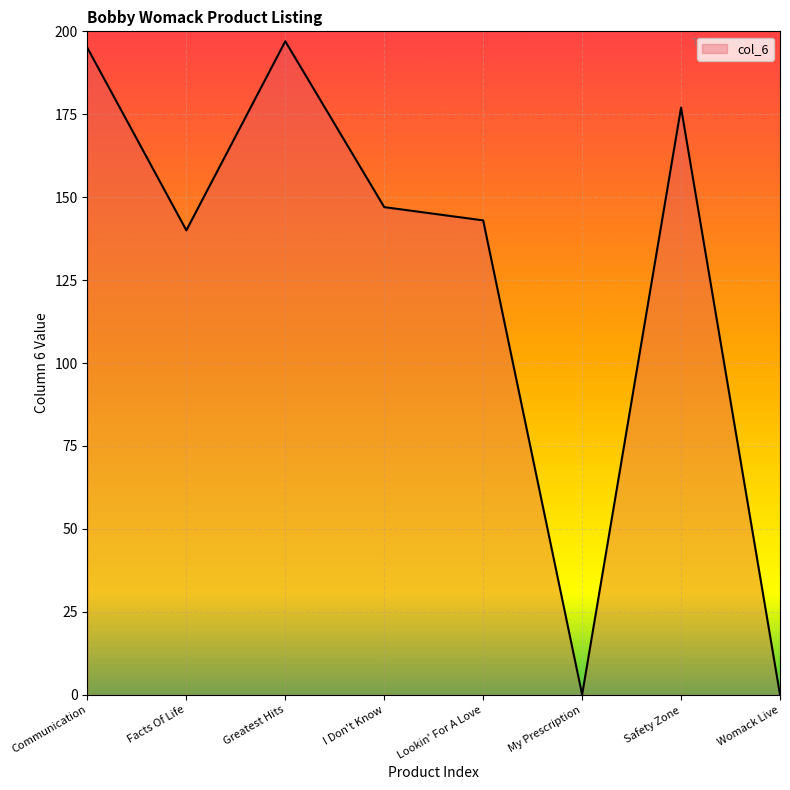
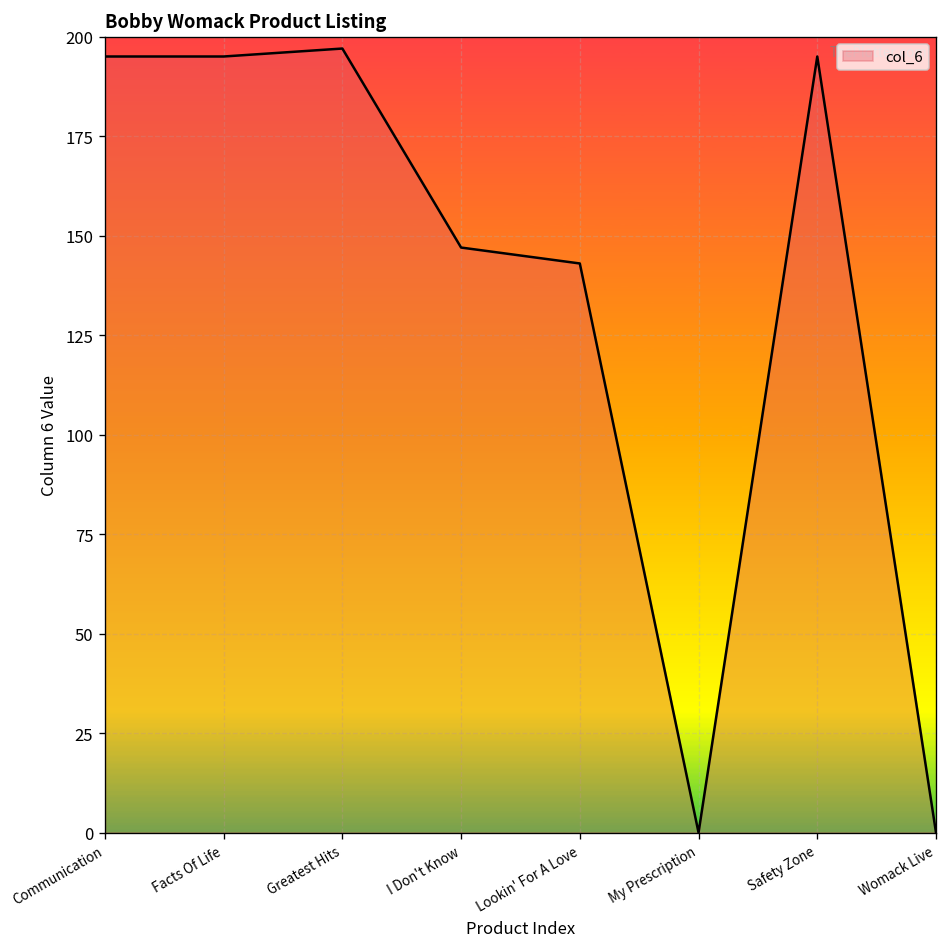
  {
    "Communication": 195,
-   "Facts Of Life": 140,
+   "Facts Of Life": 195,
    "Greatest Hits": 197,
    "I Don't Know": 147,
    "Lookin' For A Love": 143,
    "My Prescription": 0,
-   "Safety Zone": 177,
+   "Safety Zone": 195,
    "Womack Live": 0
  }
